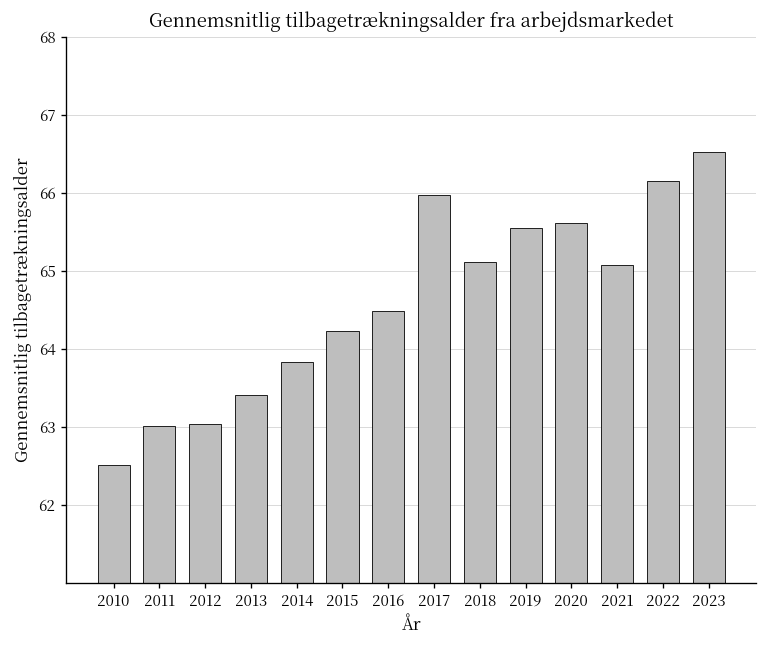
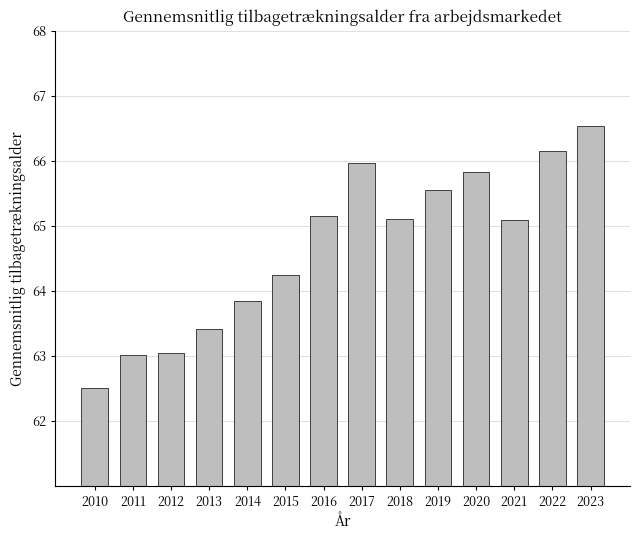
  {
    "2010": 62.5,
    "2011": 63.0,
    "2012": 63.0,
    "2013": 63.4,
    "2014": 63.8,
    "2015": 64.2,
-   "2016": 64.5,
+   "2016": 65.1,
    "2017": 66.0,
    "2018": 65.1,
    "2019": 65.6,
-   "2020": 65.6,
+   "2020": 65.8,
    "2021": 65.1,
    "2022": 66.2,
    "2023": 66.5
  }
